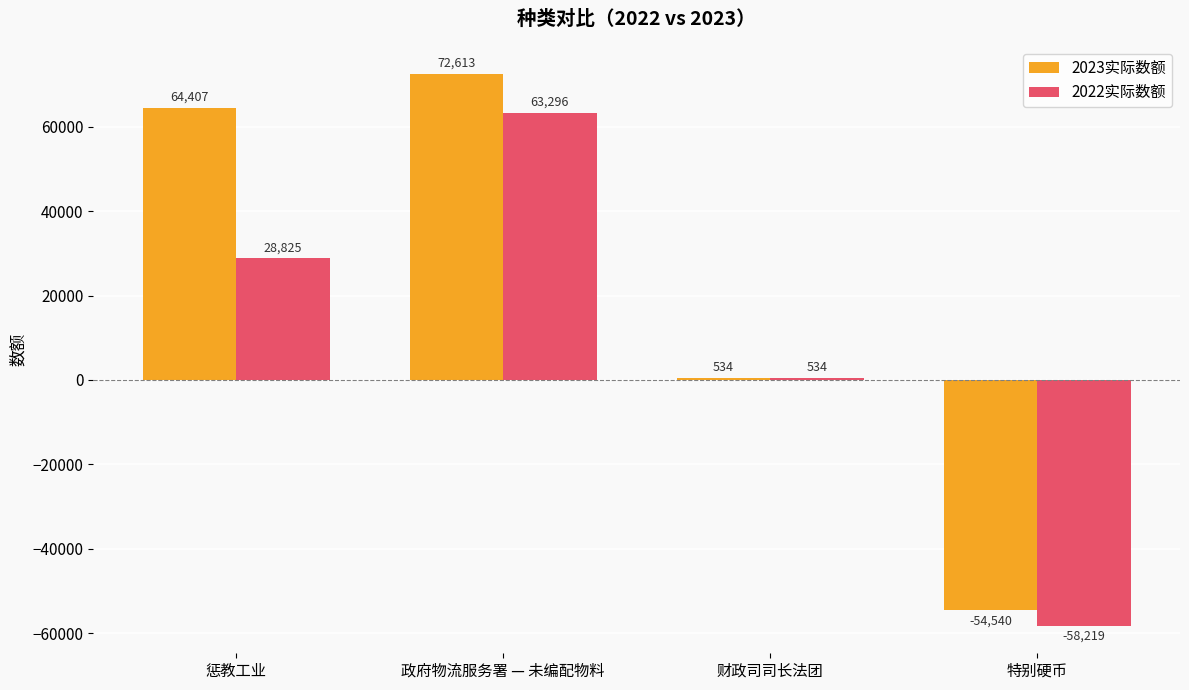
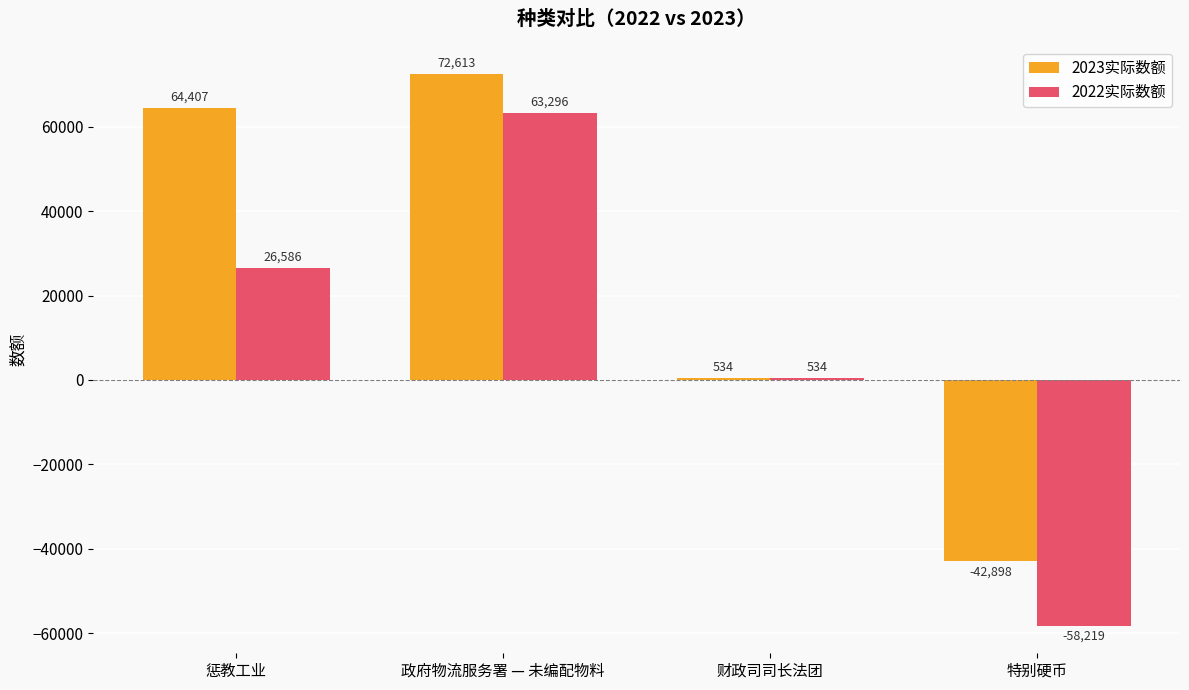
  {
    "2023实际数额": {
      "惩教工业": "64,407",
      "政府物流服务署 — 未编配物料": "72,613",
      "财政司司长法团": "534",
-     "特别硬币": "-54,540"
+     "特别硬币": "-42,898"
    },
    "2022实际数额": {
-     "惩教工业": "28,825",
+     "惩教工业": "26,586",
      "政府物流服务署 — 未编配物料": "63,296",
      "财政司司长法团": "534",
      "特别硬币": "-58,219"
    }
  }
